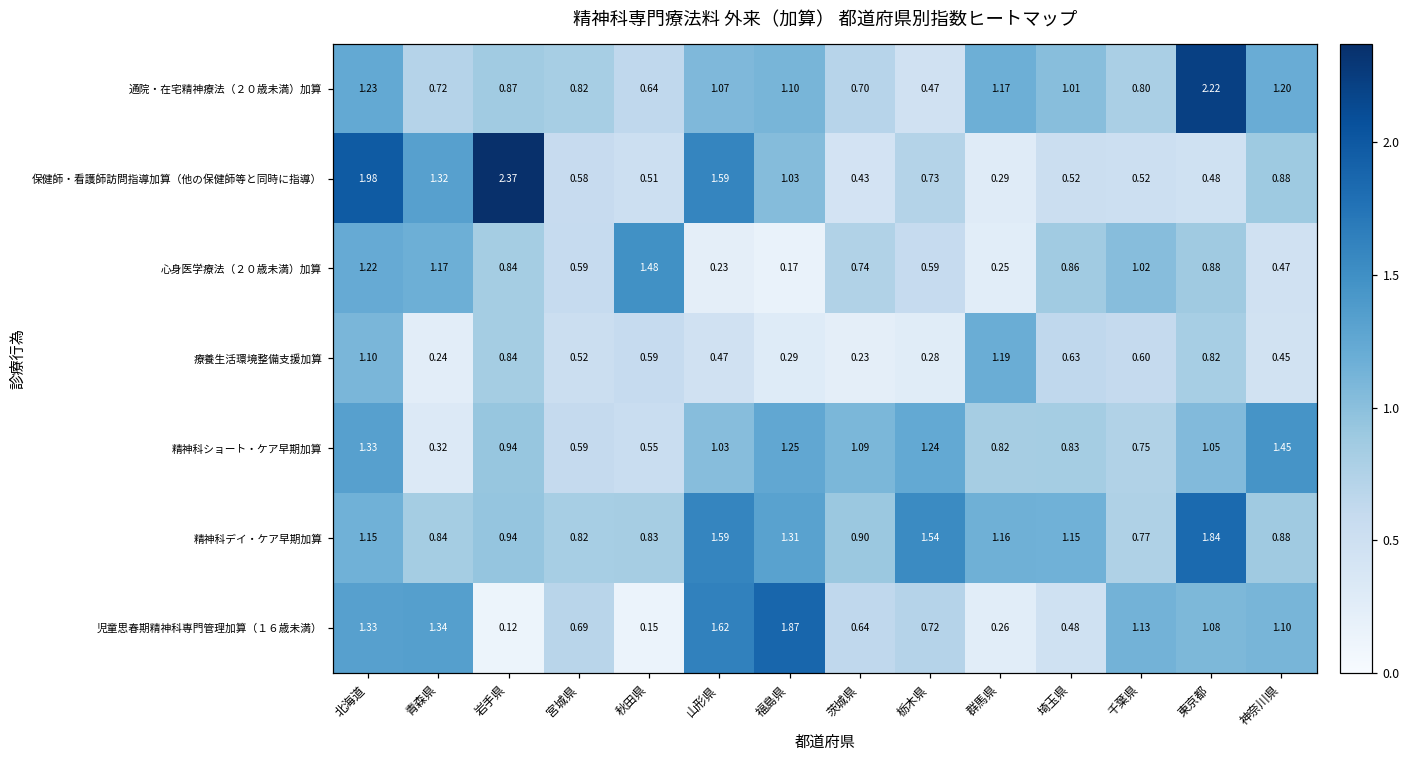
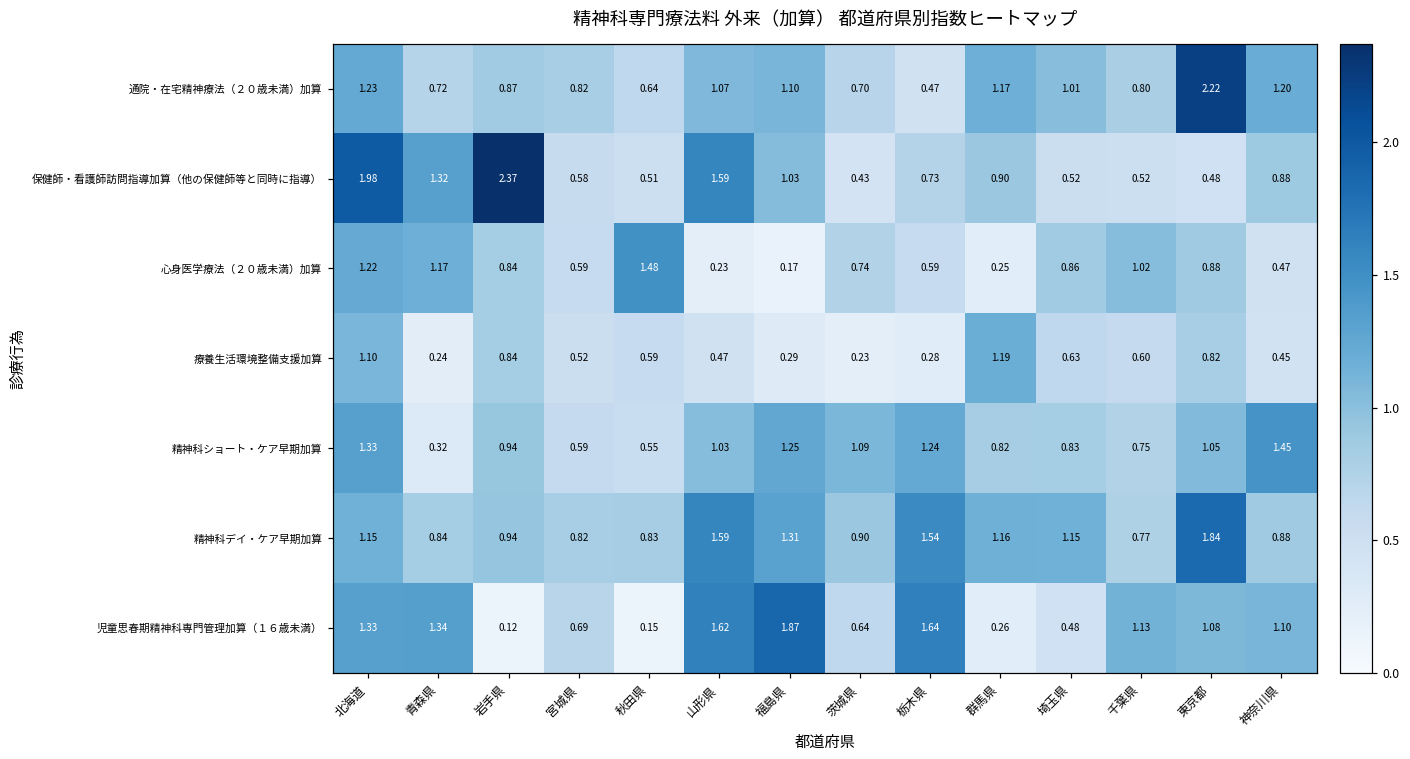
  {
    "通院・在宅精神療法（２０歳未満）加算": {
      "北海道": 1.23,
      "青森県": 0.72,
      "岩手県": 0.87,
      "宮城県": 0.82,
      "秋田県": 0.64,
      "山形県": 1.07,
      "福島県": 1.10,
      "茨城県": 0.70,
      "栃木県": 0.47,
      "群馬県": 1.17,
      "埼玉県": 1.01,
      "千葉県": 0.80,
      "東京都": 2.22,
      "神奈川県": 1.20
    },
    "保健師・看護師訪問指導加算（他の保健師等と同時に指導）": {
      "北海道": 1.98,
      "青森県": 1.32,
      "岩手県": 2.37,
      "宮城県": 0.58,
      "秋田県": 0.51,
      "山形県": 1.59,
      "福島県": 1.03,
      "茨城県": 0.43,
      "栃木県": 0.73,
-     "群馬県": 0.29,
+     "群馬県": 0.90,
      "埼玉県": 0.52,
      "千葉県": 0.52,
      "東京都": 0.48,
      "神奈川県": 0.88
    },
    "心身医学療法（２０歳未満）加算": {
      "北海道": 1.22,
      "青森県": 1.17,
      "岩手県": 0.84,
      "宮城県": 0.59,
      "秋田県": 1.48,
      "山形県": 0.23,
      "福島県": 0.17,
      "茨城県": 0.74,
      "栃木県": 0.59,
      "群馬県": 0.25,
      "埼玉県": 0.86,
      "千葉県": 1.02,
      "東京都": 0.88,
      "神奈川県": 0.47
    },
    "療養生活環境整備支援加算": {
      "北海道": 1.10,
      "青森県": 0.24,
      "岩手県": 0.84,
      "宮城県": 0.52,
      "秋田県": 0.59,
      "山形県": 0.47,
      "福島県": 0.29,
      "茨城県": 0.23,
      "栃木県": 0.28,
      "群馬県": 1.19,
      "埼玉県": 0.63,
      "千葉県": 0.60,
      "東京都": 0.82,
      "神奈川県": 0.45
    },
    "精神科ショート・ケア早期加算": {
      "北海道": 1.33,
      "青森県": 0.32,
      "岩手県": 0.94,
      "宮城県": 0.59,
      "秋田県": 0.55,
      "山形県": 1.03,
      "福島県": 1.25,
      "茨城県": 1.09,
      "栃木県": 1.24,
      "群馬県": 0.82,
      "埼玉県": 0.83,
      "千葉県": 0.75,
      "東京都": 1.05,
      "神奈川県": 1.45
    },
    "精神科デイ・ケア早期加算": {
      "北海道": 1.15,
      "青森県": 0.84,
      "岩手県": 0.94,
      "宮城県": 0.82,
      "秋田県": 0.83,
      "山形県": 1.59,
      "福島県": 1.31,
      "茨城県": 0.90,
      "栃木県": 1.54,
      "群馬県": 1.16,
      "埼玉県": 1.15,
      "千葉県": 0.77,
      "東京都": 1.84,
      "神奈川県": 0.88
    },
    "児童思春期精神科専門管理加算（１６歳未満）": {
      "北海道": 1.33,
      "青森県": 1.34,
      "岩手県": 0.12,
      "宮城県": 0.69,
      "秋田県": 0.15,
      "山形県": 1.62,
      "福島県": 1.87,
      "茨城県": 0.64,
-     "栃木県": 0.72,
+     "栃木県": 1.64,
      "群馬県": 0.26,
      "埼玉県": 0.48,
      "千葉県": 1.13,
      "東京都": 1.08,
      "神奈川県": 1.10
    }
  }
